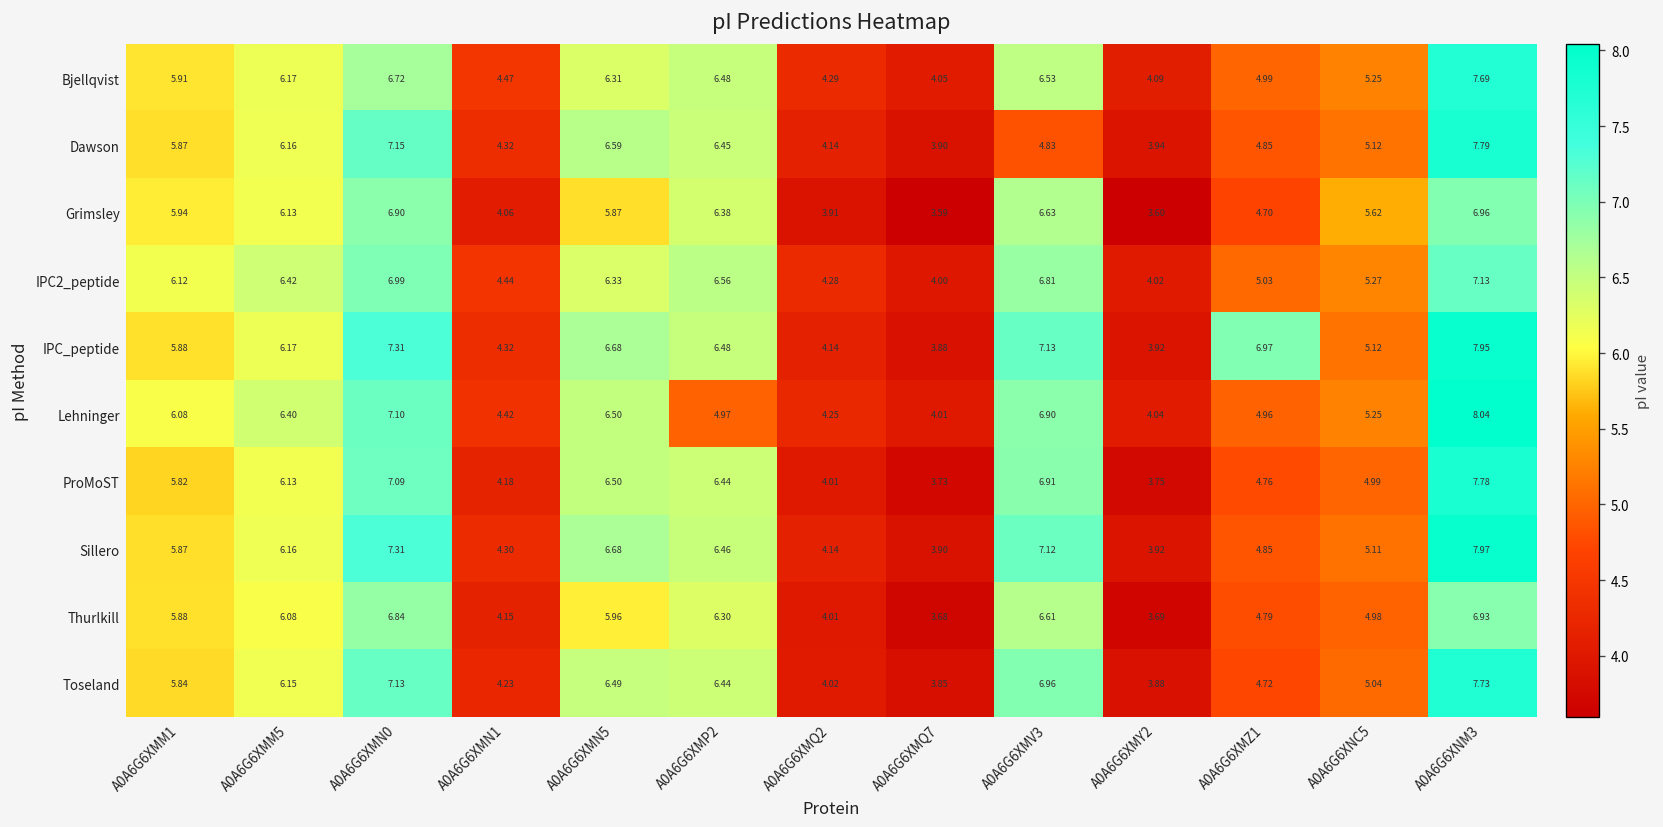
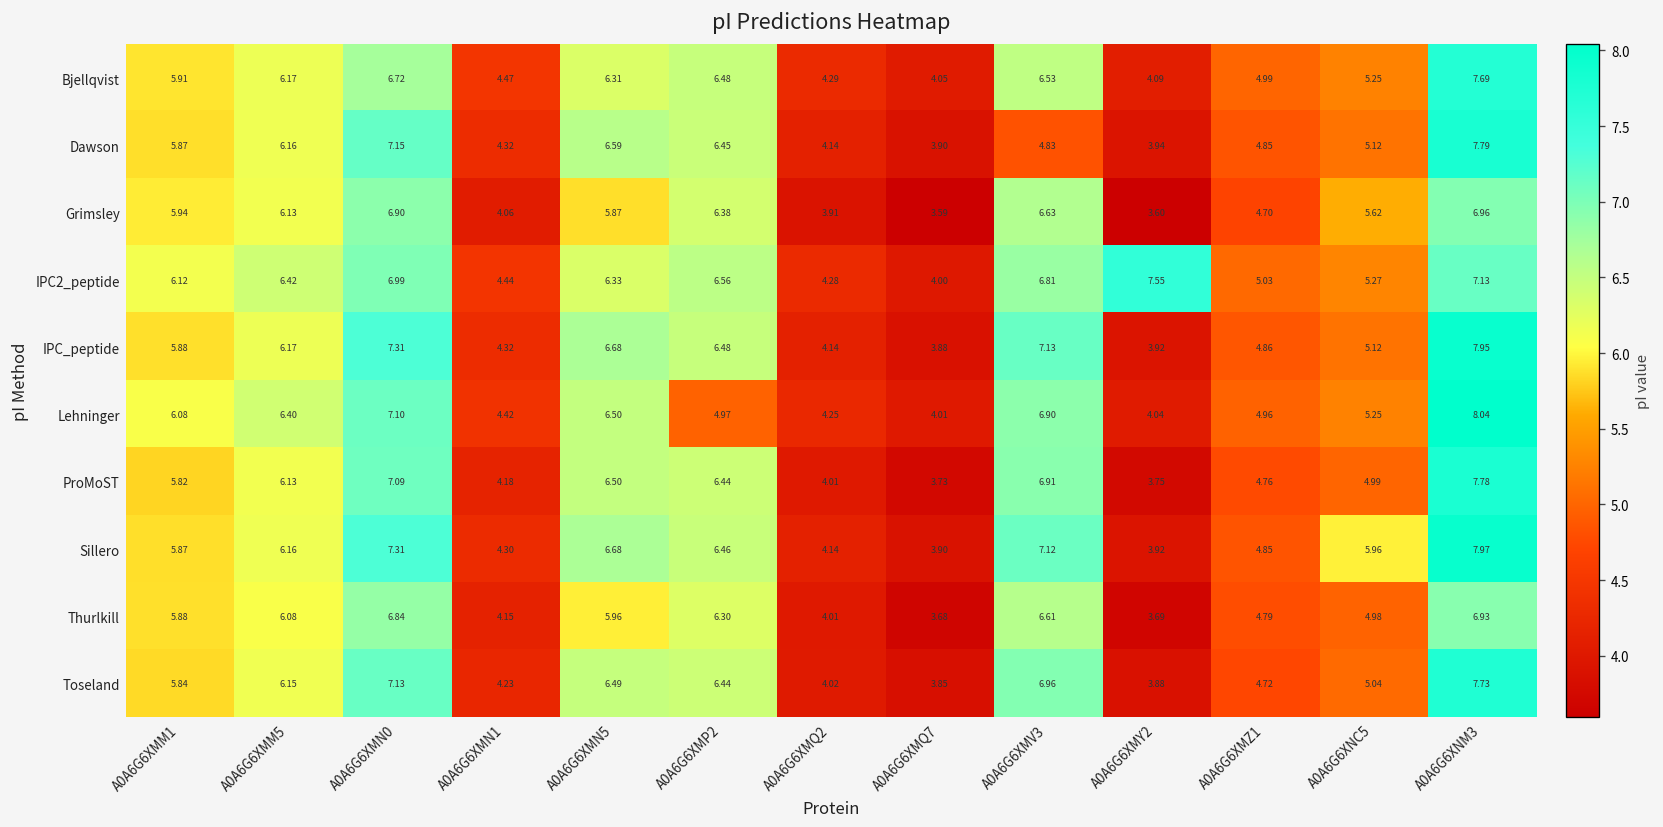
  {
    "Bjellqvist": {
      "A0A6G6XMM1": 5.91,
      "A0A6G6XMM5": 6.17,
      "A0A6G6XMN0": 6.72,
      "A0A6G6XMN1": 4.47,
      "A0A6G6XMN5": 6.31,
      "A0A6G6XMP2": 6.48,
      "A0A6G6XMQ2": 4.29,
      "A0A6G6XMQ7": 4.05,
      "A0A6G6XMV3": 6.53,
      "A0A6G6XMY2": 4.09,
      "A0A6G6XMZ1": 4.99,
      "A0A6G6XNC5": 5.25,
      "A0A6G6XNM3": 7.69
    },
    "Dawson": {
      "A0A6G6XMM1": 5.87,
      "A0A6G6XMM5": 6.16,
      "A0A6G6XMN0": 7.15,
      "A0A6G6XMN1": 4.32,
      "A0A6G6XMN5": 6.59,
      "A0A6G6XMP2": 6.45,
      "A0A6G6XMQ2": 4.14,
      "A0A6G6XMQ7": 3.90,
      "A0A6G6XMV3": 4.83,
      "A0A6G6XMY2": 3.94,
      "A0A6G6XMZ1": 4.85,
      "A0A6G6XNC5": 5.12,
      "A0A6G6XNM3": 7.79
    },
    "Grimsley": {
      "A0A6G6XMM1": 5.94,
      "A0A6G6XMM5": 6.13,
      "A0A6G6XMN0": 6.90,
      "A0A6G6XMN1": 4.06,
      "A0A6G6XMN5": 5.87,
      "A0A6G6XMP2": 6.38,
      "A0A6G6XMQ2": 3.91,
      "A0A6G6XMQ7": 3.59,
      "A0A6G6XMV3": 6.63,
      "A0A6G6XMY2": 3.60,
      "A0A6G6XMZ1": 4.70,
      "A0A6G6XNC5": 5.62,
      "A0A6G6XNM3": 6.96
    },
    "IPC2_peptide": {
      "A0A6G6XMM1": 6.12,
      "A0A6G6XMM5": 6.42,
      "A0A6G6XMN0": 6.99,
      "A0A6G6XMN1": 4.44,
      "A0A6G6XMN5": 6.33,
      "A0A6G6XMP2": 6.56,
      "A0A6G6XMQ2": 4.28,
      "A0A6G6XMQ7": 4.00,
      "A0A6G6XMV3": 6.81,
-     "A0A6G6XMY2": 4.02,
+     "A0A6G6XMY2": 7.55,
      "A0A6G6XMZ1": 5.03,
      "A0A6G6XNC5": 5.27,
      "A0A6G6XNM3": 7.13
    },
    "IPC_peptide": {
      "A0A6G6XMM1": 5.88,
      "A0A6G6XMM5": 6.17,
      "A0A6G6XMN0": 7.31,
      "A0A6G6XMN1": 4.32,
      "A0A6G6XMN5": 6.68,
      "A0A6G6XMP2": 6.48,
      "A0A6G6XMQ2": 4.14,
      "A0A6G6XMQ7": 3.88,
      "A0A6G6XMV3": 7.13,
      "A0A6G6XMY2": 3.92,
-     "A0A6G6XMZ1": 6.97,
+     "A0A6G6XMZ1": 4.86,
      "A0A6G6XNC5": 5.12,
      "A0A6G6XNM3": 7.95
    },
    "Lehninger": {
      "A0A6G6XMM1": 6.08,
      "A0A6G6XMM5": 6.40,
      "A0A6G6XMN0": 7.10,
      "A0A6G6XMN1": 4.42,
      "A0A6G6XMN5": 6.50,
      "A0A6G6XMP2": 4.97,
      "A0A6G6XMQ2": 4.25,
      "A0A6G6XMQ7": 4.01,
      "A0A6G6XMV3": 6.90,
      "A0A6G6XMY2": 4.04,
      "A0A6G6XMZ1": 4.96,
      "A0A6G6XNC5": 5.25,
      "A0A6G6XNM3": 8.04
    },
    "ProMoST": {
      "A0A6G6XMM1": 5.82,
      "A0A6G6XMM5": 6.13,
      "A0A6G6XMN0": 7.09,
      "A0A6G6XMN1": 4.18,
      "A0A6G6XMN5": 6.50,
      "A0A6G6XMP2": 6.44,
      "A0A6G6XMQ2": 4.01,
      "A0A6G6XMQ7": 3.73,
      "A0A6G6XMV3": 6.91,
      "A0A6G6XMY2": 3.75,
      "A0A6G6XMZ1": 4.76,
      "A0A6G6XNC5": 4.99,
      "A0A6G6XNM3": 7.78
    },
    "Sillero": {
      "A0A6G6XMM1": 5.87,
      "A0A6G6XMM5": 6.16,
      "A0A6G6XMN0": 7.31,
      "A0A6G6XMN1": 4.30,
      "A0A6G6XMN5": 6.68,
      "A0A6G6XMP2": 6.46,
      "A0A6G6XMQ2": 4.14,
      "A0A6G6XMQ7": 3.90,
      "A0A6G6XMV3": 7.12,
      "A0A6G6XMY2": 3.92,
      "A0A6G6XMZ1": 4.85,
-     "A0A6G6XNC5": 5.11,
+     "A0A6G6XNC5": 5.96,
      "A0A6G6XNM3": 7.97
    },
    "Thurlkill": {
      "A0A6G6XMM1": 5.88,
      "A0A6G6XMM5": 6.08,
      "A0A6G6XMN0": 6.84,
      "A0A6G6XMN1": 4.15,
      "A0A6G6XMN5": 5.96,
      "A0A6G6XMP2": 6.30,
      "A0A6G6XMQ2": 4.01,
      "A0A6G6XMQ7": 3.68,
      "A0A6G6XMV3": 6.61,
      "A0A6G6XMY2": 3.69,
      "A0A6G6XMZ1": 4.79,
      "A0A6G6XNC5": 4.98,
      "A0A6G6XNM3": 6.93
    },
    "Toseland": {
      "A0A6G6XMM1": 5.84,
      "A0A6G6XMM5": 6.15,
      "A0A6G6XMN0": 7.13,
      "A0A6G6XMN1": 4.23,
      "A0A6G6XMN5": 6.49,
      "A0A6G6XMP2": 6.44,
      "A0A6G6XMQ2": 4.02,
      "A0A6G6XMQ7": 3.85,
      "A0A6G6XMV3": 6.96,
      "A0A6G6XMY2": 3.88,
      "A0A6G6XMZ1": 4.72,
      "A0A6G6XNC5": 5.04,
      "A0A6G6XNM3": 7.73
    }
  }
